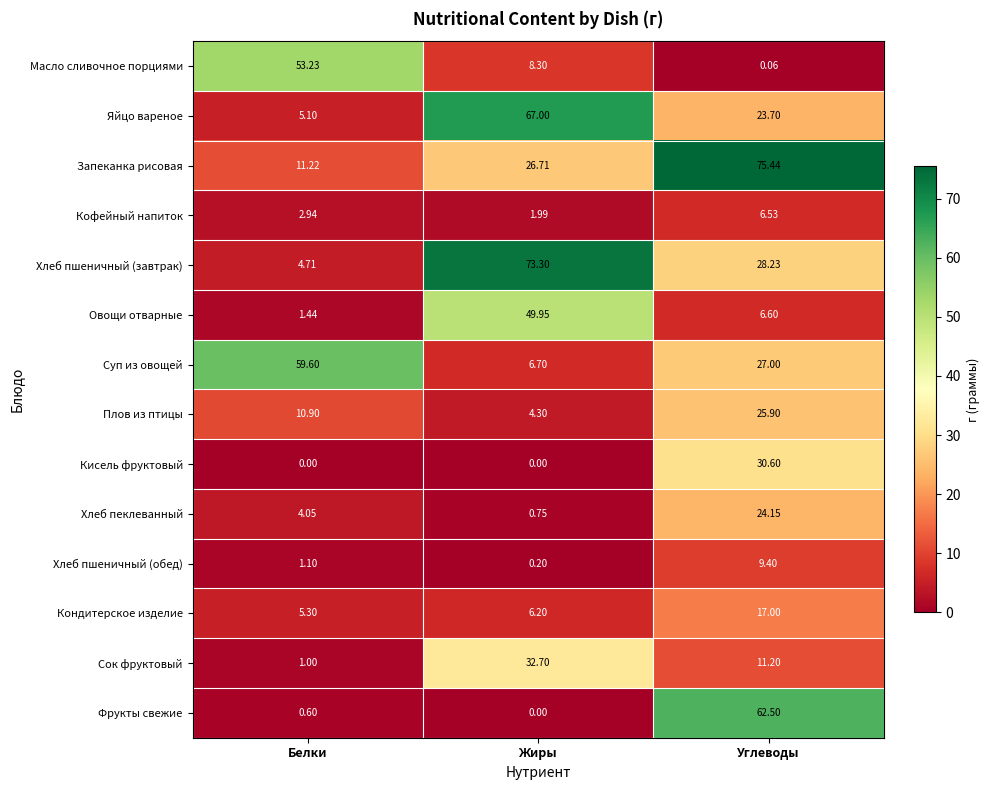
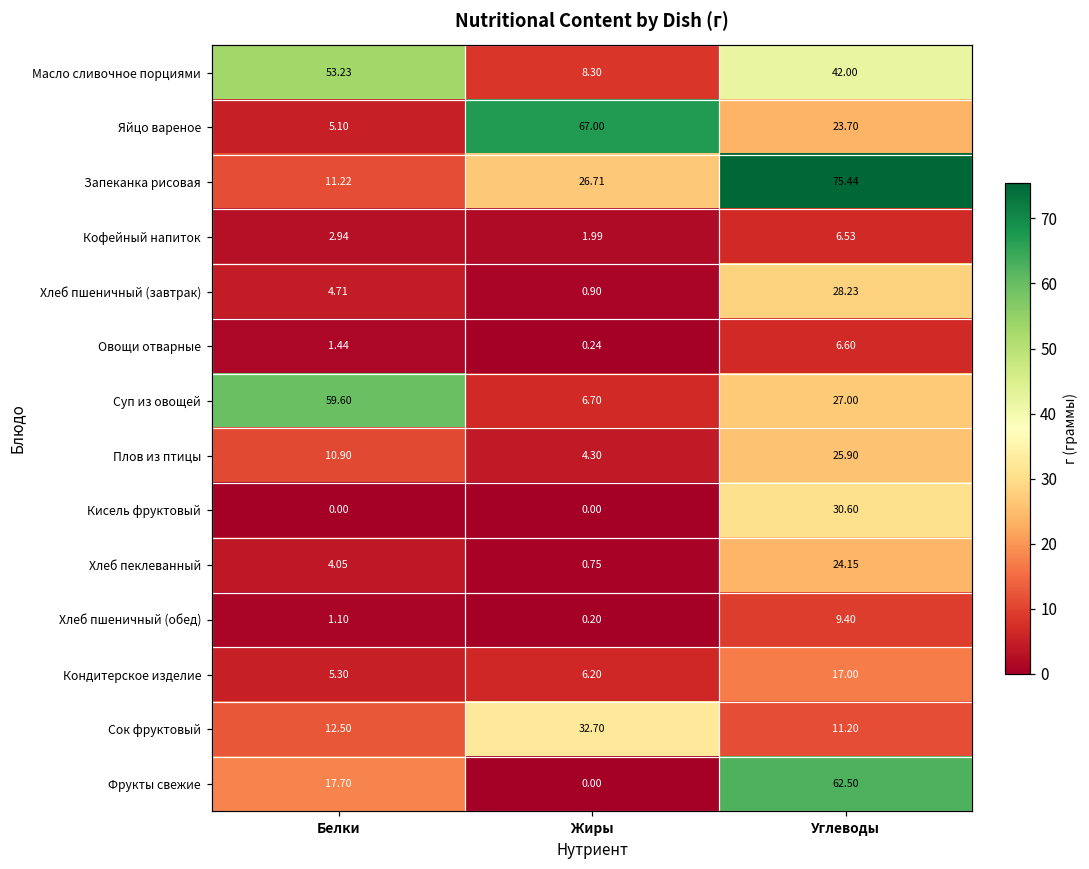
  {
    "Масло сливочное порциями": {
      "Белки": 53.23,
      "Жиры": 8.30,
-     "Углеводы": 0.06
+     "Углеводы": 42.00
    },
    "Яйцо вареное": {
      "Белки": 5.10,
      "Жиры": 67.00,
      "Углеводы": 23.70
    },
    "Запеканка рисовая": {
      "Белки": 11.22,
      "Жиры": 26.71,
      "Углеводы": 75.44
    },
    "Кофейный напиток": {
      "Белки": 2.94,
      "Жиры": 1.99,
      "Углеводы": 6.53
    },
    "Хлеб пшеничный (завтрак)": {
      "Белки": 4.71,
-     "Жиры": 73.30,
+     "Жиры": 0.90,
      "Углеводы": 28.23
    },
    "Овощи отварные": {
      "Белки": 1.44,
-     "Жиры": 49.95,
+     "Жиры": 0.24,
      "Углеводы": 6.60
    },
    "Суп из овощей": {
      "Белки": 59.60,
      "Жиры": 6.70,
      "Углеводы": 27.00
    },
    "Плов из птицы": {
      "Белки": 10.90,
      "Жиры": 4.30,
      "Углеводы": 25.90
    },
    "Кисель фруктовый": {
      "Белки": 0.00,
      "Жиры": 0.00,
      "Углеводы": 30.60
    },
    "Хлеб пеклеванный": {
      "Белки": 4.05,
      "Жиры": 0.75,
      "Углеводы": 24.15
    },
    "Хлеб пшеничный (обед)": {
      "Белки": 1.10,
      "Жиры": 0.20,
      "Углеводы": 9.40
    },
    "Кондитерское изделие": {
      "Белки": 5.30,
      "Жиры": 6.20,
      "Углеводы": 17.00
    },
    "Сок фруктовый": {
-     "Белки": 1.00,
+     "Белки": 12.50,
      "Жиры": 32.70,
      "Углеводы": 11.20
    },
    "Фрукты свежие": {
-     "Белки": 0.60,
+     "Белки": 17.70,
      "Жиры": 0.00,
      "Углеводы": 62.50
    }
  }
